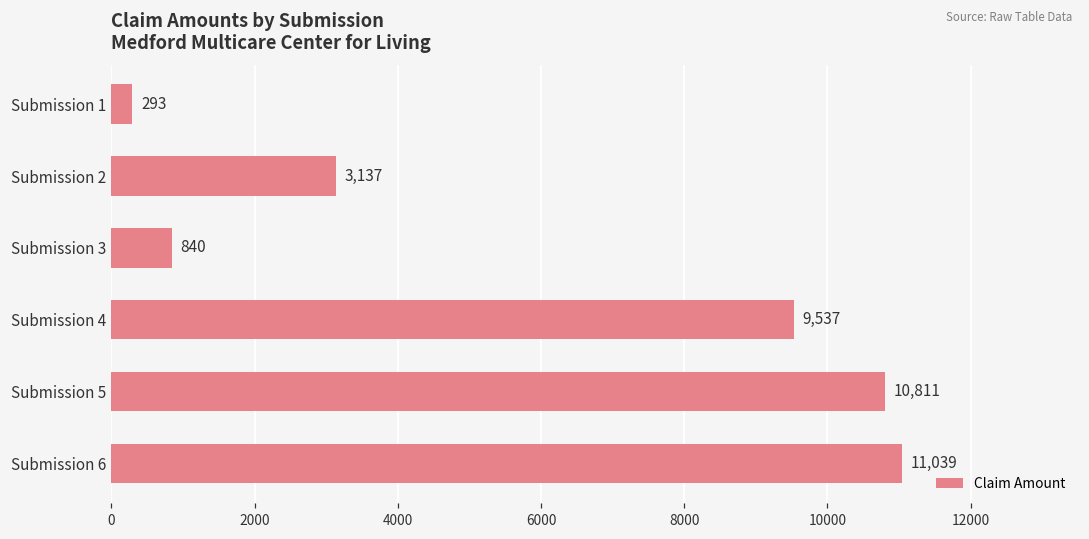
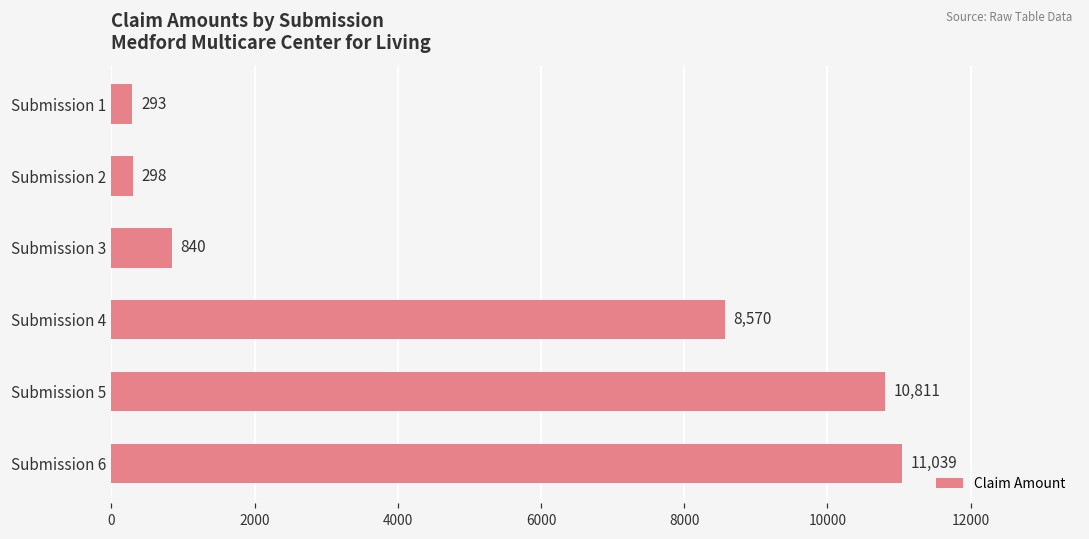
  {
    "Submission 1": "293",
-   "Submission 2": "3,137",
+   "Submission 2": "298",
    "Submission 3": "840",
-   "Submission 4": "9,537",
+   "Submission 4": "8,570",
    "Submission 5": "10,811",
    "Submission 6": "11,039"
  }
